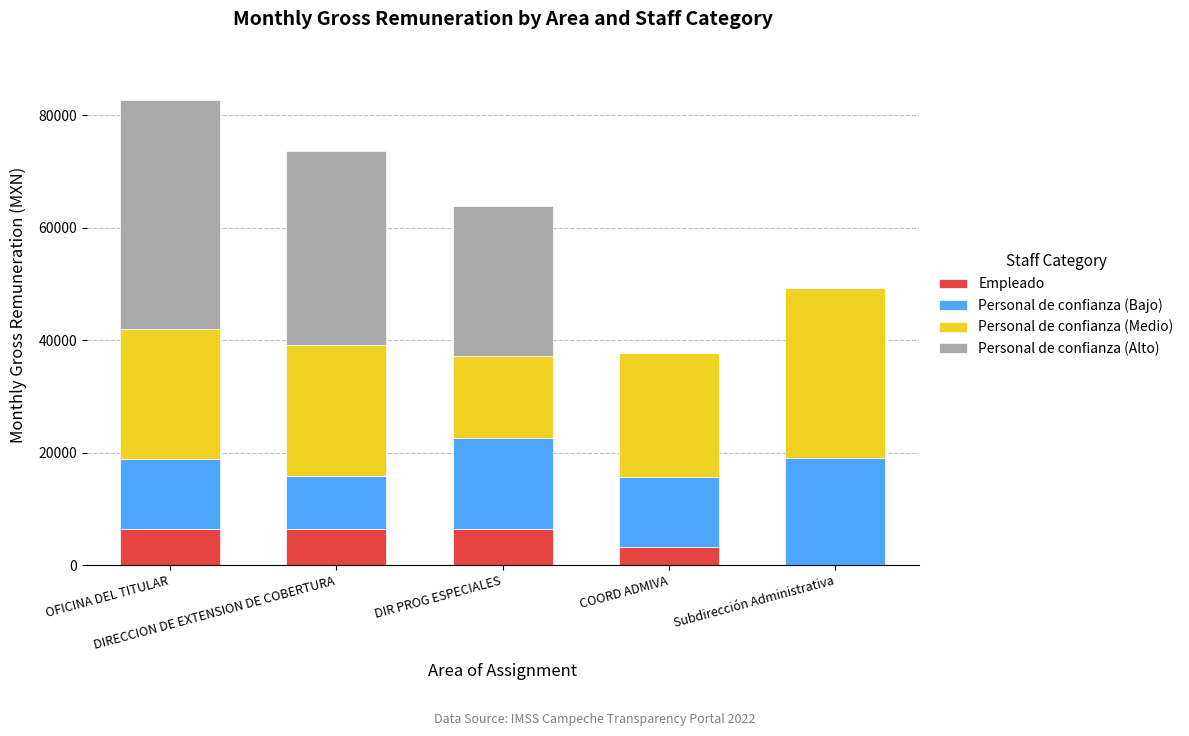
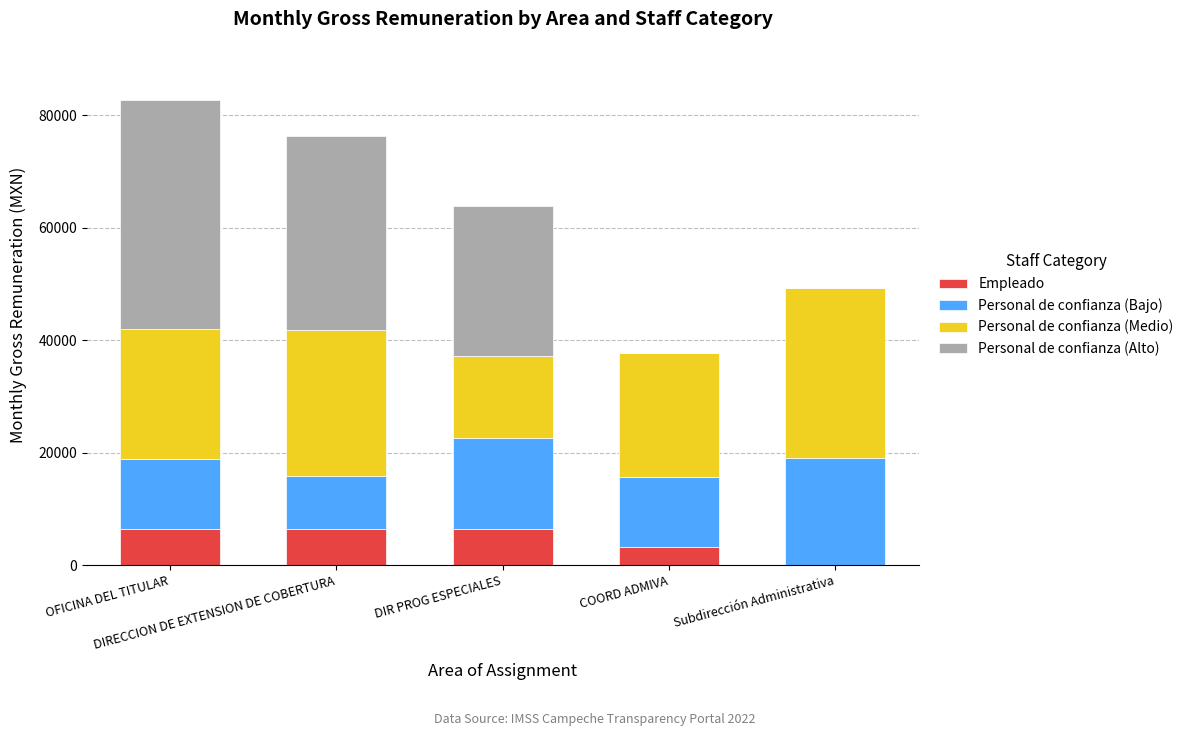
  {
    "Empleado": {
      "OFICINA DEL TITULAR": 6000,
      "DIRECCION DE EXTENSION DE COBERTURA": 6000,
      "DIR PROG ESPECIALES": 6000,
      "COORD ADMIVA": 3000,
      "Subdirección Administrativa": 0
    },
    "Personal de confianza (Bajo)": {
      "OFICINA DEL TITULAR": 12000,
      "DIRECCION DE EXTENSION DE COBERTURA": 9000,
      "DIR PROG ESPECIALES": 16000,
      "COORD ADMIVA": 12000,
      "Subdirección Administrativa": 19000
    },
    "Personal de confianza (Medio)": {
      "OFICINA DEL TITULAR": 23000,
-     "DIRECCION DE EXTENSION DE COBERTURA": 23000,
+     "DIRECCION DE EXTENSION DE COBERTURA": 26000,
      "DIR PROG ESPECIALES": 15000,
      "COORD ADMIVA": 22000,
      "Subdirección Administrativa": 30000
    },
    "Personal de confianza (Alto)": {
      "OFICINA DEL TITULAR": 41000,
      "DIRECCION DE EXTENSION DE COBERTURA": 34000,
      "DIR PROG ESPECIALES": 27000,
      "COORD ADMIVA": 0,
      "Subdirección Administrativa": 0
    }
  }
